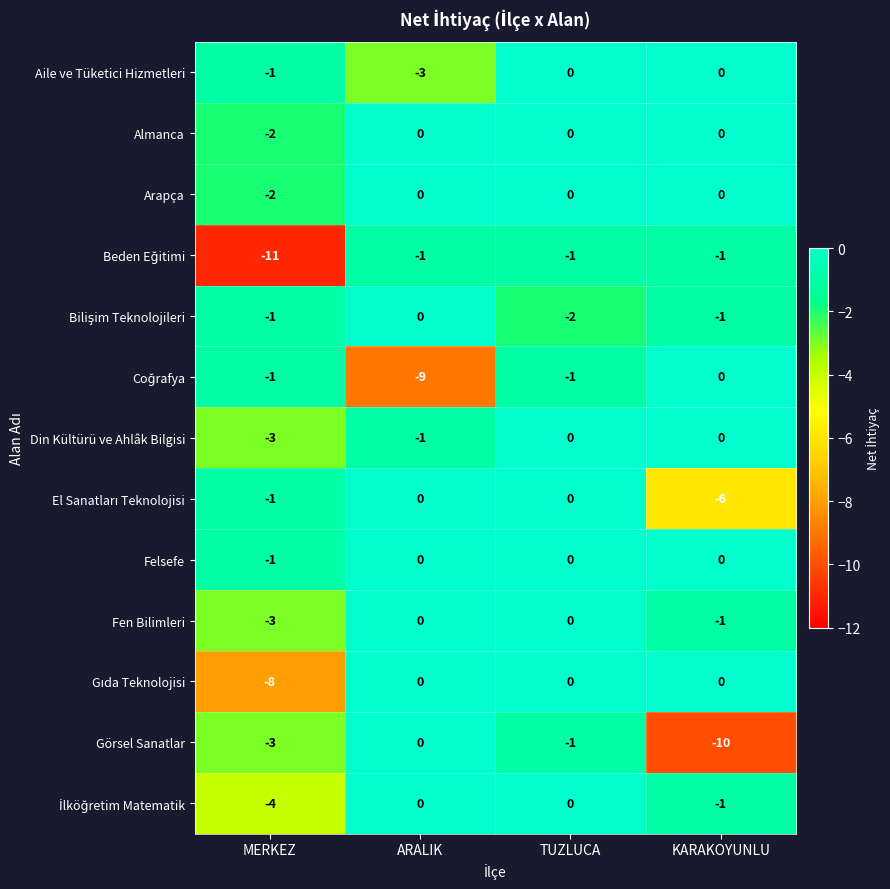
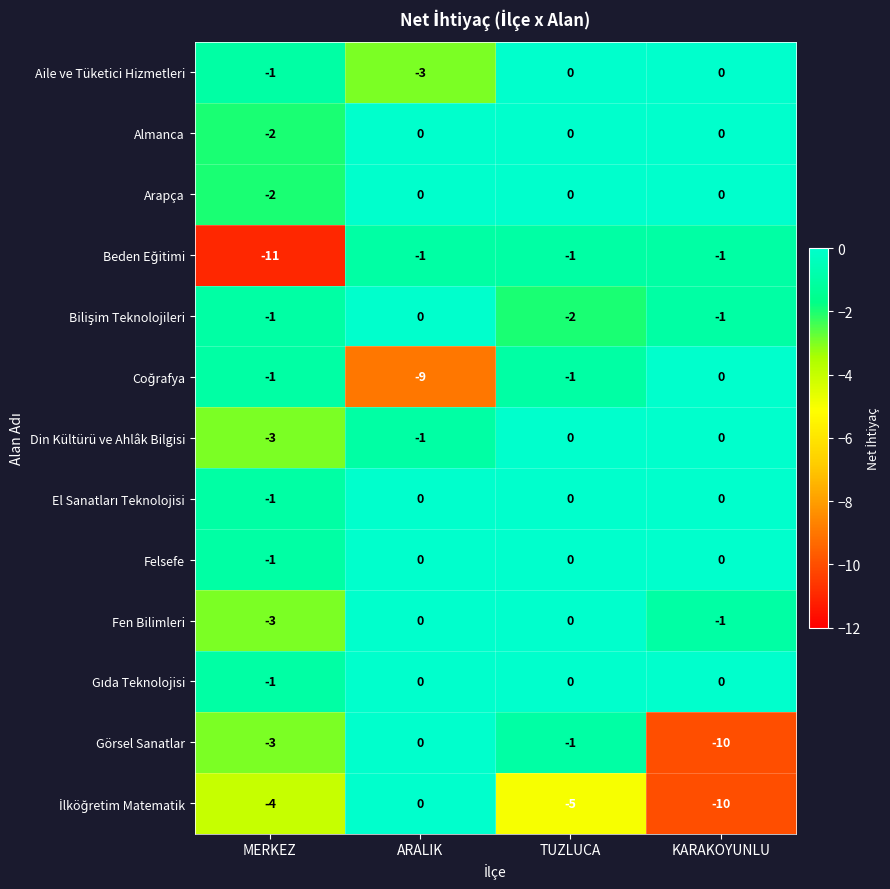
  {
    "Aile ve Tüketici Hizmetleri": {
      "MERKEZ": -1,
      "ARALIK": -3,
      "TUZLUCA": 0,
      "KARAKOYUNLU": 0
    },
    "Almanca": {
      "MERKEZ": -2,
      "ARALIK": 0,
      "TUZLUCA": 0,
      "KARAKOYUNLU": 0
    },
    "Arapça": {
      "MERKEZ": -2,
      "ARALIK": 0,
      "TUZLUCA": 0,
      "KARAKOYUNLU": 0
    },
    "Beden Eğitimi": {
      "MERKEZ": -11,
      "ARALIK": -1,
      "TUZLUCA": -1,
      "KARAKOYUNLU": -1
    },
    "Bilişim Teknolojileri": {
      "MERKEZ": -1,
      "ARALIK": 0,
      "TUZLUCA": -2,
      "KARAKOYUNLU": -1
    },
    "Coğrafya": {
      "MERKEZ": -1,
      "ARALIK": -9,
      "TUZLUCA": -1,
      "KARAKOYUNLU": 0
    },
    "Din Kültürü ve Ahlâk Bilgisi": {
      "MERKEZ": -3,
      "ARALIK": -1,
      "TUZLUCA": 0,
      "KARAKOYUNLU": 0
    },
    "El Sanatları Teknolojisi": {
      "MERKEZ": -1,
      "ARALIK": 0,
      "TUZLUCA": 0,
-     "KARAKOYUNLU": -6
+     "KARAKOYUNLU": 0
    },
    "Felsefe": {
      "MERKEZ": -1,
      "ARALIK": 0,
      "TUZLUCA": 0,
      "KARAKOYUNLU": 0
    },
    "Fen Bilimleri": {
      "MERKEZ": -3,
      "ARALIK": 0,
      "TUZLUCA": 0,
      "KARAKOYUNLU": -1
    },
    "Gıda Teknolojisi": {
-     "MERKEZ": -8,
+     "MERKEZ": -1,
      "ARALIK": 0,
      "TUZLUCA": 0,
      "KARAKOYUNLU": 0
    },
    "Görsel Sanatlar": {
      "MERKEZ": -3,
      "ARALIK": 0,
      "TUZLUCA": -1,
      "KARAKOYUNLU": -10
    },
    "İlköğretim Matematik": {
      "MERKEZ": -4,
      "ARALIK": 0,
-     "TUZLUCA": 0,
-     "KARAKOYUNLU": -1
+     "TUZLUCA": -5,
+     "KARAKOYUNLU": -10
    }
  }
